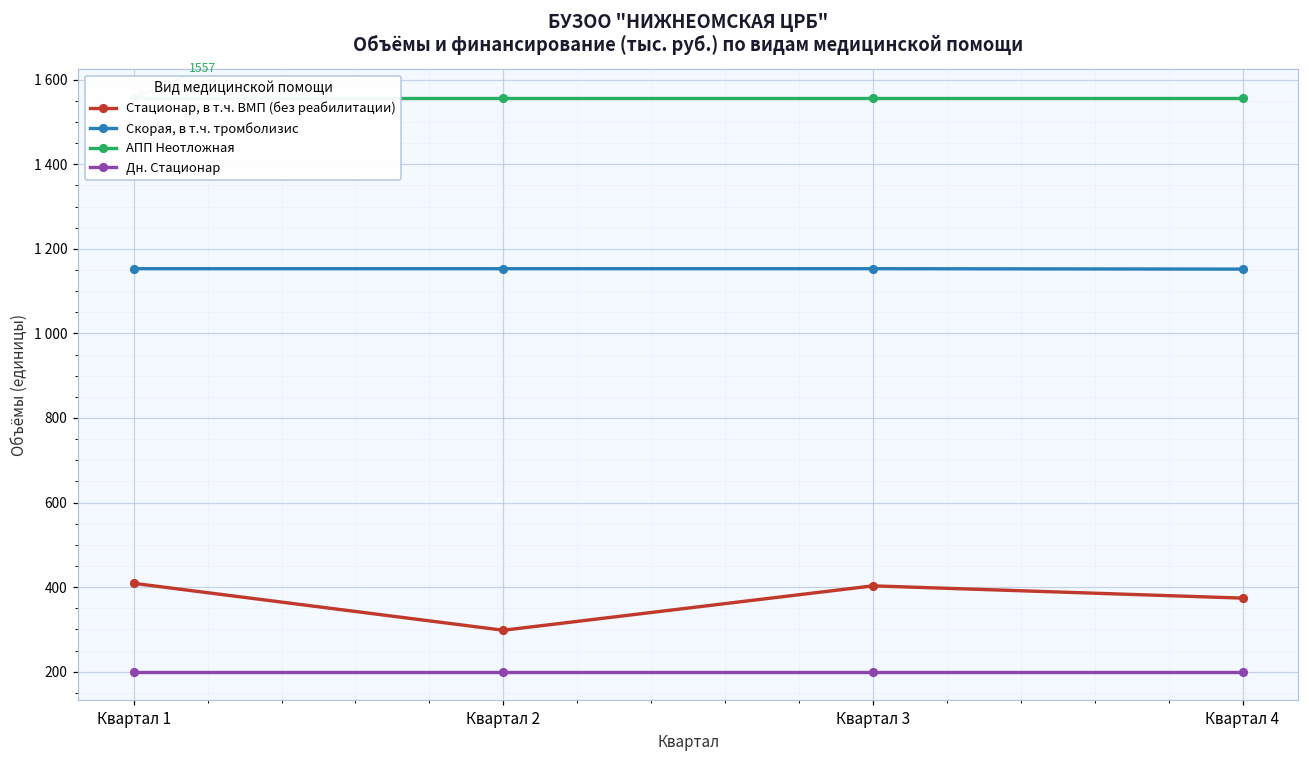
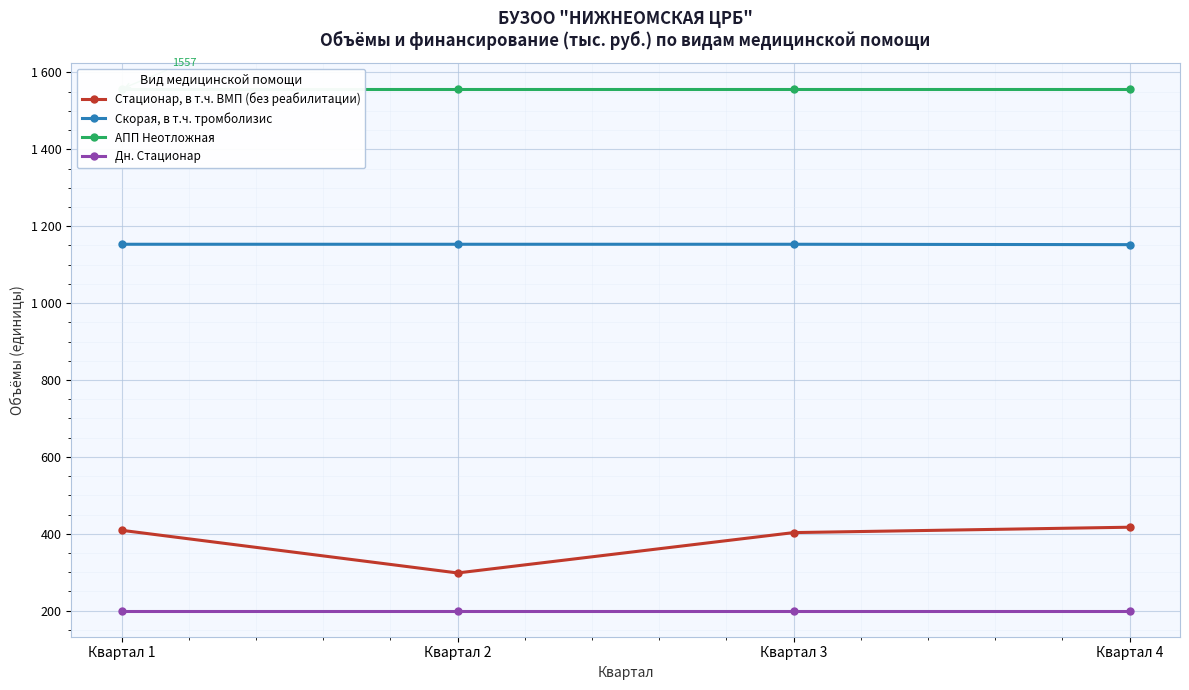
  {
    "Стационар, в т.ч. ВМП (без реабилитации)": {
      "Квартал 1": 410,
      "Квартал 2": 300,
      "Квартал 3": 400,
-     "Квартал 4": 370
+     "Квартал 4": 420
    },
    "Скорая, в т.ч. тромболизис": {
      "Квартал 1": 1150,
      "Квартал 2": 1150,
      "Квартал 3": 1150,
      "Квартал 4": 1150
    },
    "АПП Неотложная": {
      "Квартал 2": 1560,
      "Квартал 3": 1560,
      "Квартал 4": 1560
    },
    "Дн. Стационар": {
      "Квартал 1": 200,
      "Квартал 2": 200,
      "Квартал 3": 200,
      "Квартал 4": 200
    }
  }
